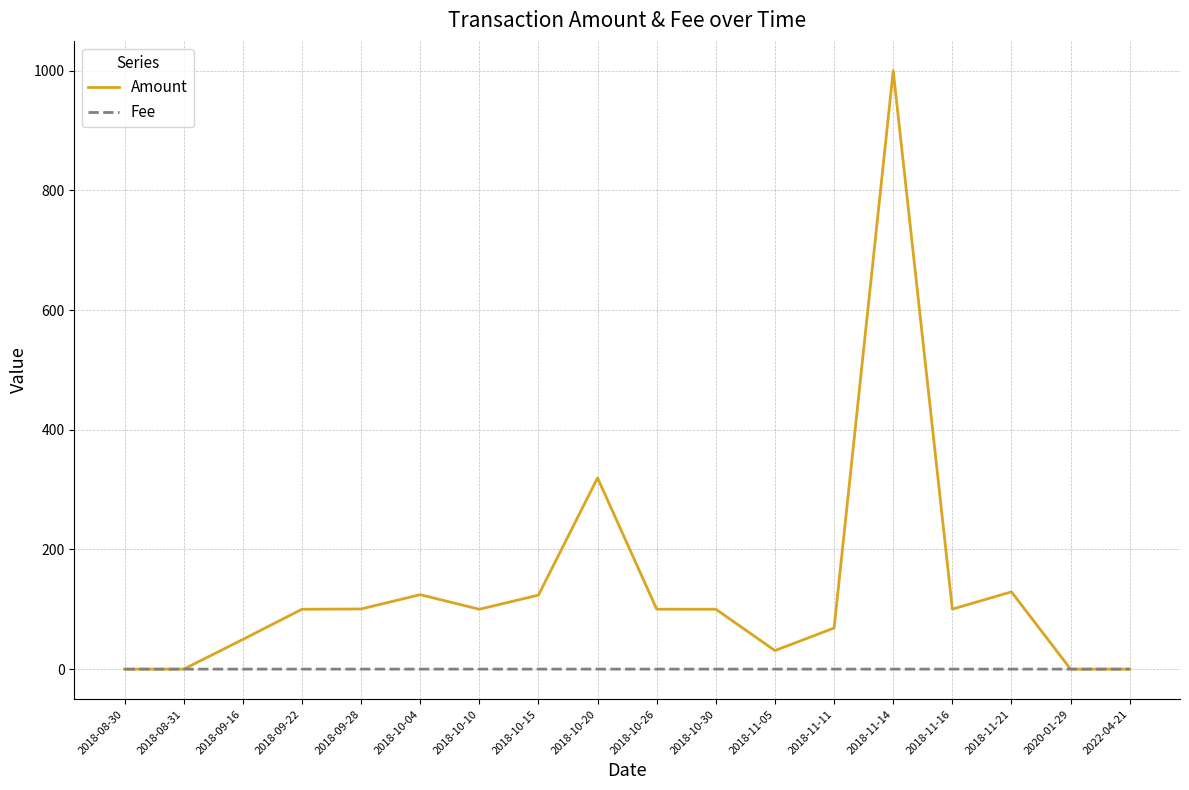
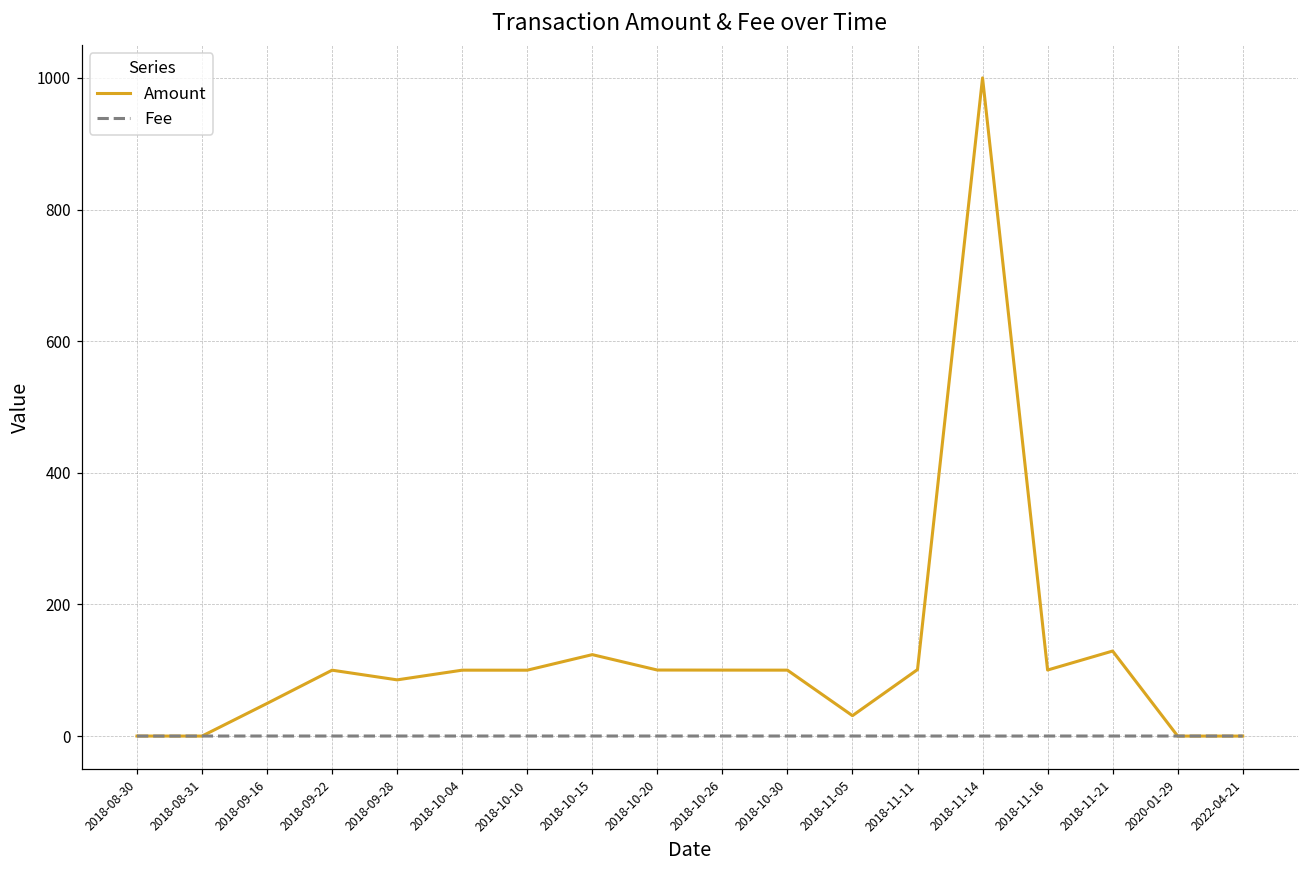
  {
    "Amount": {
      "2018-09-16": 50,
      "2018-09-22": 100,
-     "2018-09-28": 100,
-     "2018-10-04": 120,
+     "2018-09-28": 90,
+     "2018-10-04": 100,
      "2018-10-10": 100,
      "2018-10-15": 120,
-     "2018-10-20": 320,
+     "2018-10-20": 100,
      "2018-10-26": 100,
      "2018-10-30": 100,
      "2018-11-05": 30,
-     "2018-11-11": 70,
+     "2018-11-11": 100,
      "2018-11-14": 1000,
      "2018-11-16": 100,
      "2018-11-21": 130
    },
    "Fee": {
      "2018-09-16": 0,
      "2018-09-22": 0,
      "2018-09-28": 0,
      "2018-10-04": 0,
      "2018-10-10": 0,
      "2018-10-15": 0,
      "2018-10-20": 0,
      "2018-10-26": 0,
      "2018-10-30": 0,
      "2018-11-05": 0,
      "2018-11-11": 0,
      "2018-11-14": 0,
      "2018-11-16": 0,
      "2018-11-21": 0
    }
  }
